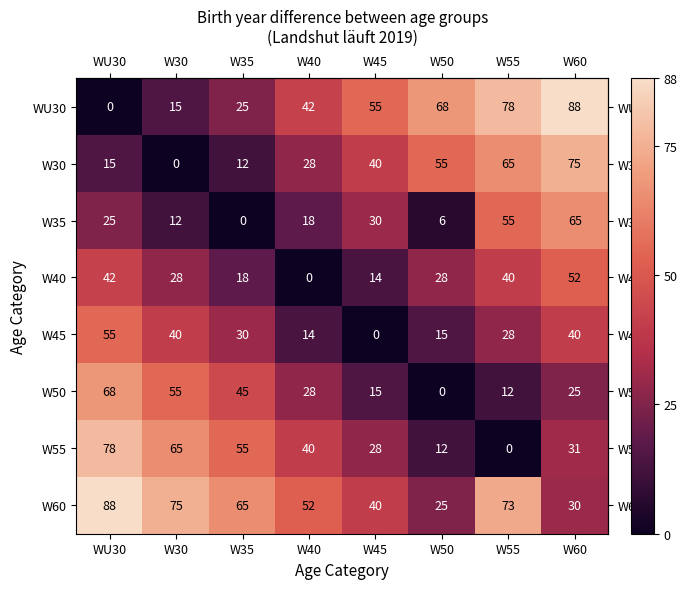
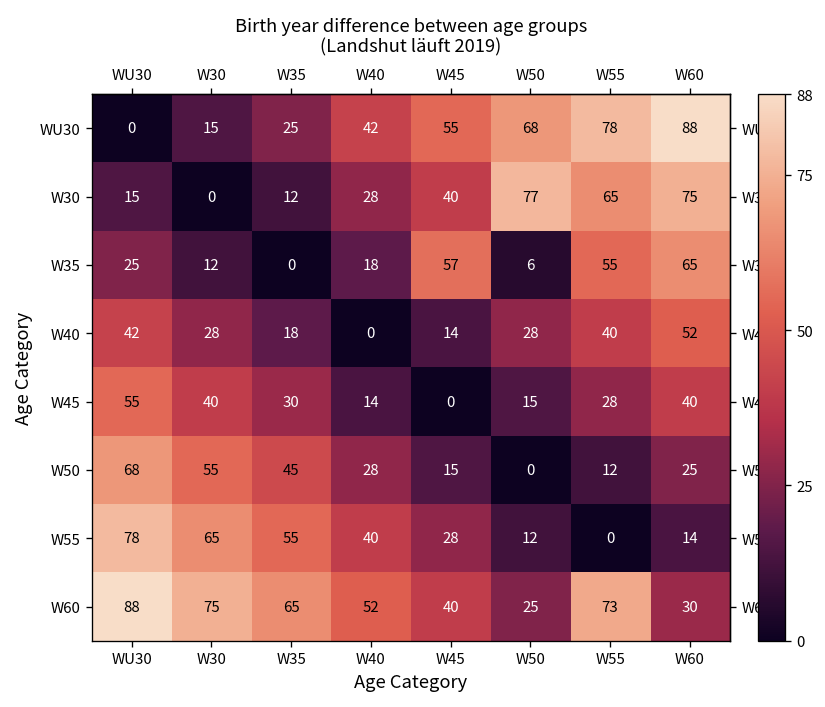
  {
    "WU30": {
      "WU30": 0,
      "W30": 15,
      "W35": 25,
      "W40": 42,
      "W45": 55,
      "W50": 68,
      "W55": 78,
      "W60": 88
    },
    "W30": {
      "WU30": 15,
      "W30": 0,
      "W35": 12,
      "W40": 28,
      "W45": 40,
-     "W50": 55,
+     "W50": 77,
      "W55": 65,
      "W60": 75
    },
    "W35": {
      "WU30": 25,
      "W30": 12,
      "W35": 0,
      "W40": 18,
-     "W45": 30,
+     "W45": 57,
      "W50": 6,
      "W55": 55,
      "W60": 65
    },
    "W40": {
      "WU30": 42,
      "W30": 28,
      "W35": 18,
      "W40": 0,
      "W45": 14,
      "W50": 28,
      "W55": 40,
      "W60": 52
    },
    "W45": {
      "WU30": 55,
      "W30": 40,
      "W35": 30,
      "W40": 14,
      "W45": 0,
      "W50": 15,
      "W55": 28,
      "W60": 40
    },
    "W50": {
      "WU30": 68,
      "W30": 55,
      "W35": 45,
      "W40": 28,
      "W45": 15,
      "W50": 0,
      "W55": 12,
      "W60": 25
    },
    "W55": {
      "WU30": 78,
      "W30": 65,
      "W35": 55,
      "W40": 40,
      "W45": 28,
      "W50": 12,
      "W55": 0,
-     "W60": 31
+     "W60": 14
    },
    "W60": {
      "WU30": 88,
      "W30": 75,
      "W35": 65,
      "W40": 52,
      "W45": 40,
      "W50": 25,
      "W55": 73,
      "W60": 30
    }
  }
